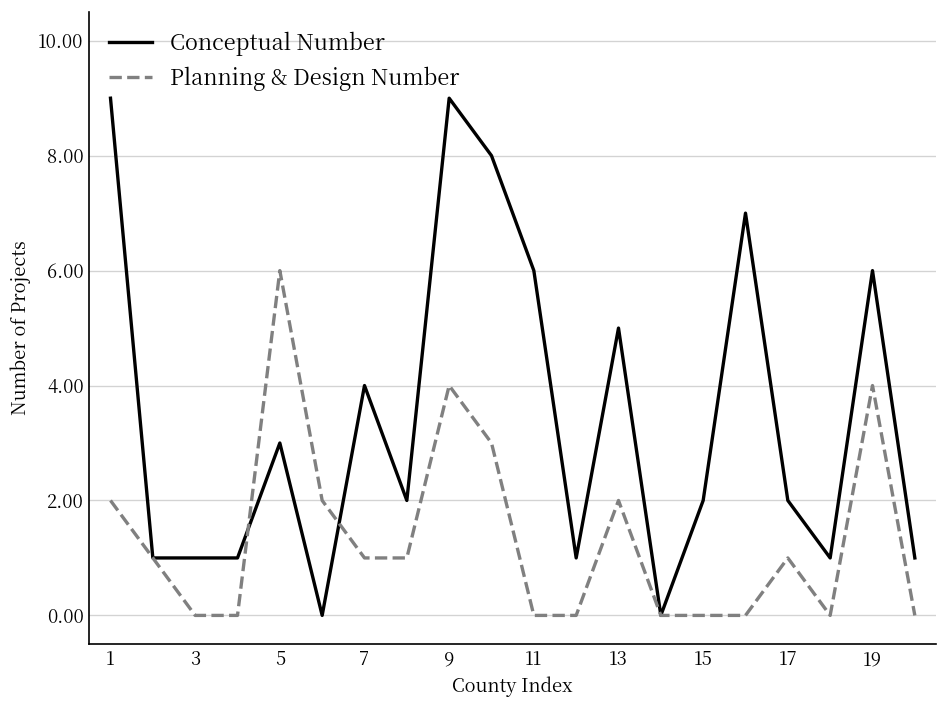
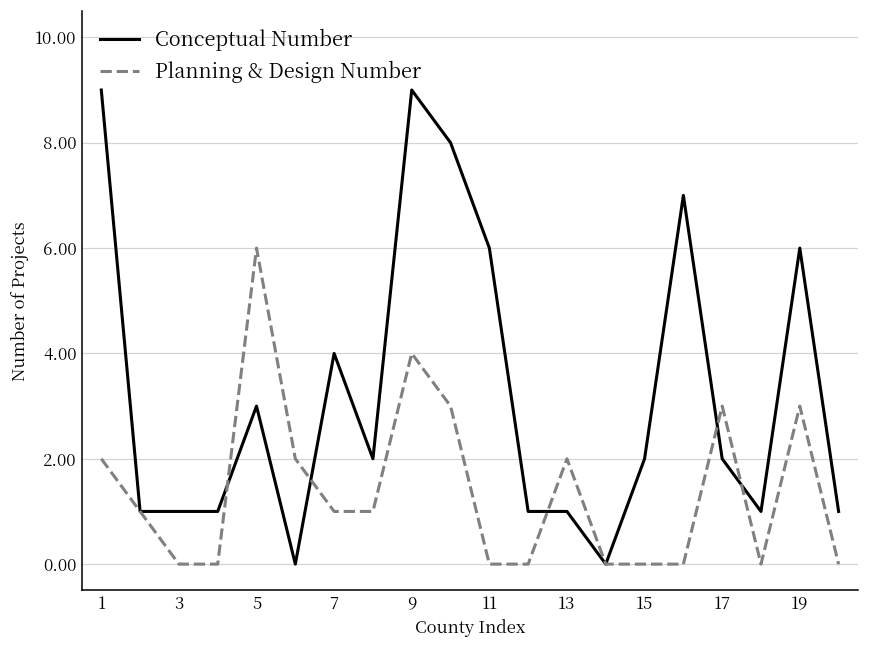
  {
    "Conceptual Number": {
      "1": 9,
      "3": 1,
      "5": 3,
      "7": 4,
      "9": 9,
      "11": 6,
-     "13": 5,
+     "13": 1,
      "15": 2,
      "17": 2,
      "19": 6
    },
    "Planning & Design Number": {
      "1": 2,
      "3": 0,
      "5": 6,
      "7": 1,
      "9": 4,
      "11": 0,
      "13": 2,
      "15": 0,
-     "17": 1,
-     "19": 4
+     "17": 3,
+     "19": 3
    }
  }
